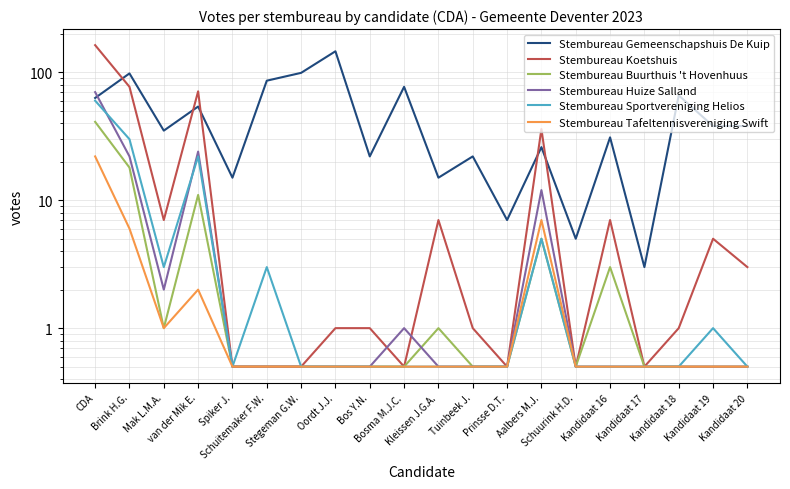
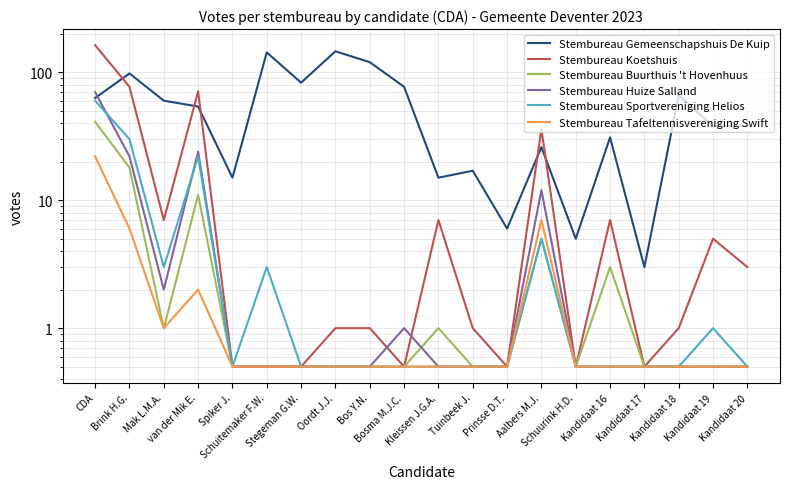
  {
    "Stembureau Gemeenschapshuis De Kuip": {
      "CDA": 60,
      "Brink H.G.": 100,
-     "Mak L.M.A.": 35,
+     "Mak L.M.A.": 60,
      "van der Mik E.": 54,
      "Spiker J.": 15,
-     "Schuitemaker F.W.": 90,
-     "Stegeman G.W.": 100,
+     "Schuitemaker F.W.": 140,
+     "Stegeman G.W.": 80,
      "Oordt J.J.": 150,
-     "Bos Y.N.": 22,
+     "Bos Y.N.": 120,
      "Bosma M.J.C.": 80,
      "Kleissen J.G.A.": 15,
-     "Tuinbeek J.": 22,
-     "Prinsse D.T.": 7,
+     "Tuinbeek J.": 17,
+     "Prinsse D.T.": 6,
      "Aalbers M.J.": 26,
      "Schuurink H.D.": 5,
      "Kandidaat 16": 31,
      "Kandidaat 17": 3
    },
    "Stembureau Koetshuis": {
      "CDA": 160,
      "Brink H.G.": 80,
      "Mak L.M.A.": 7,
      "van der Mik E.": 70,
      "Oordt J.J.": 1,
      "Bos Y.N.": 1,
      "Kleissen J.G.A.": 7,
      "Tuinbeek J.": 1,
      "Kandidaat 16": 7,
      "Kandidaat 18": 1,
      "Kandidaat 19": 5,
      "Kandidaat 20": 3
    },
    "Stembureau Buurthuis 't Hovenhuus": {
      "CDA": 41,
      "Brink H.G.": 18,
      "van der Mik E.": 11,
      "Kleissen J.G.A.": 1,
      "Kandidaat 16": 3
    },
    "Stembureau Huize Salland": {
      "CDA": 70,
      "Brink H.G.": 22,
      "Mak L.M.A.": 2,
      "van der Mik E.": 24,
      "Bosma M.J.C.": 1,
      "Aalbers M.J.": 12
    },
    "Stembureau Sportvereniging Helios": {
      "CDA": 60,
      "Brink H.G.": 30,
      "Mak L.M.A.": 3,
      "van der Mik E.": 22,
      "Schuitemaker F.W.": 3,
      "Kandidaat 19": 1
    },
    "Stembureau Tafeltennisvereniging Swift": {
      "CDA": 22,
      "Brink H.G.": 6,
      "van der Mik E.": 2,
      "Aalbers M.J.": 7
    }
  }
